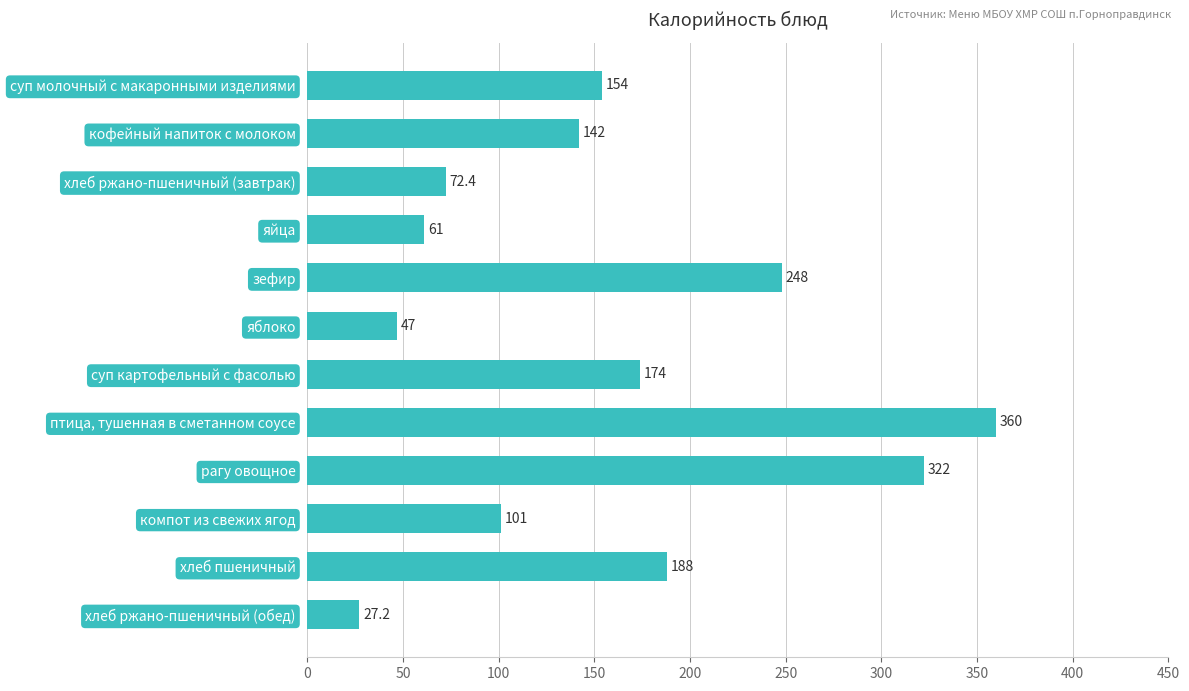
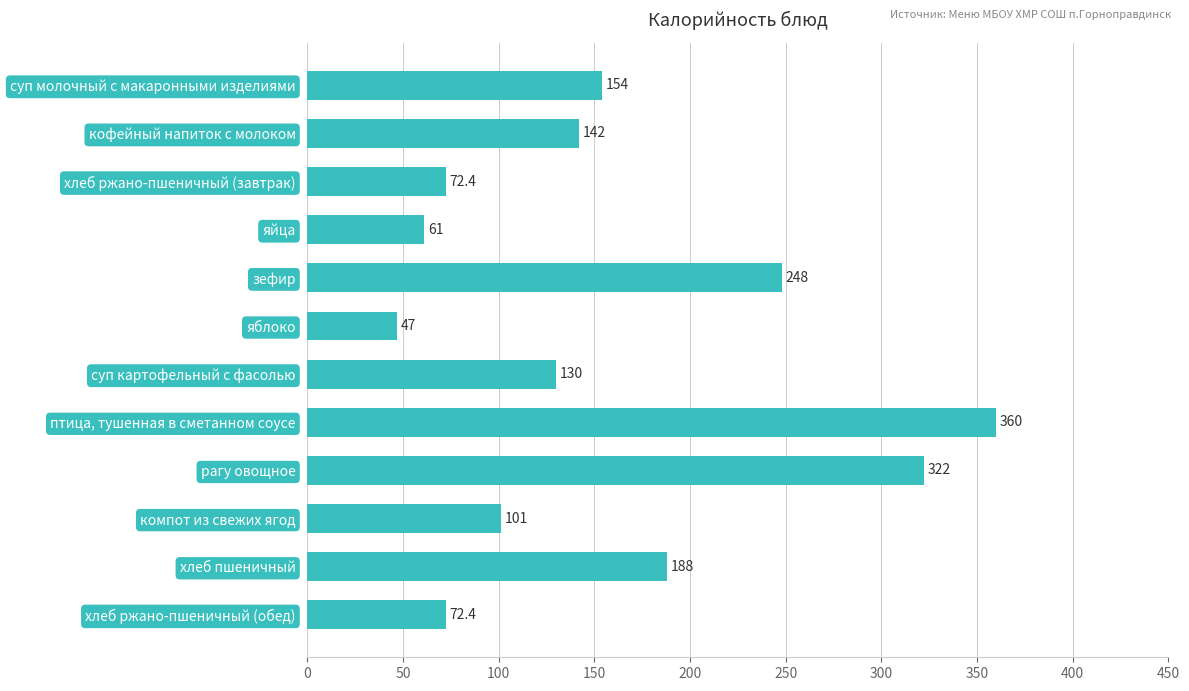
  {
    "суп молочный с макаронными изделиями": 154,
    "кофейный напиток с молоком": 142,
    "хлеб ржано-пшеничный (завтрак)": 72.4,
    "яйца": 61,
    "зефир": 248,
    "яблоко": 47,
-   "суп картофельный с фасолью": 174,
+   "суп картофельный с фасолью": 130,
    "птица, тушенная в сметанном соусе": 360,
    "рагу овощное": 322,
    "компот из свежих ягод": 101,
    "хлеб пшеничный": 188,
-   "хлеб ржано-пшеничный (обед)": 27.2
+   "хлеб ржано-пшеничный (обед)": 72.4
  }
